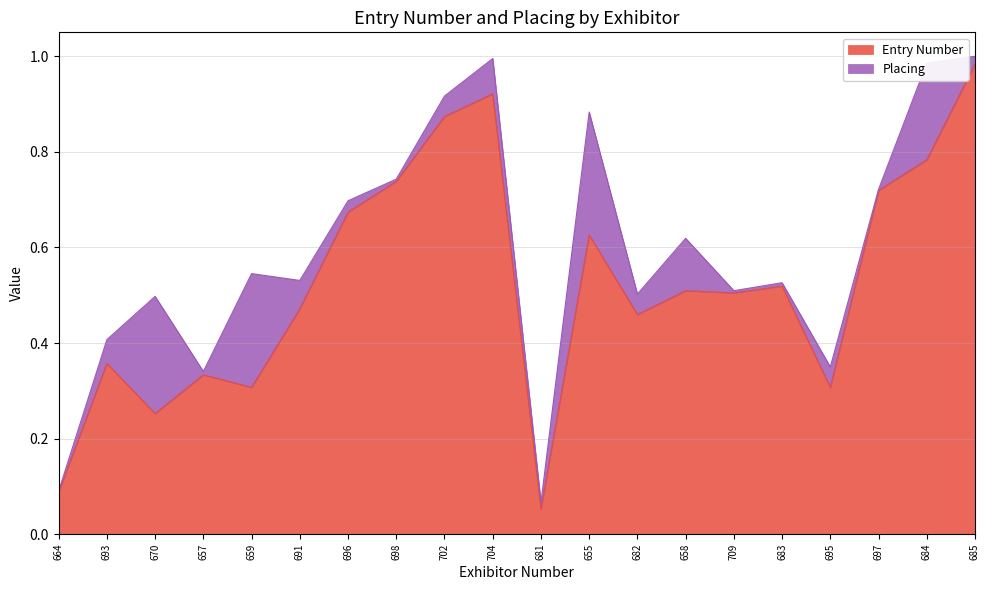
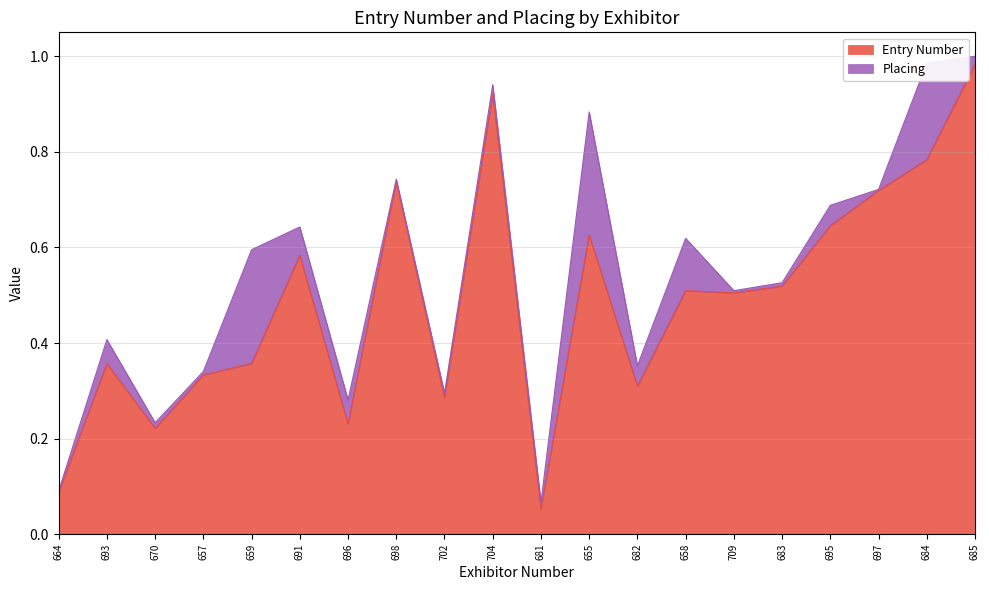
  {
    "Entry Number": {
      "693": 0.36,
-     "670": 0.25,
+     "670": 0.22,
      "657": 0.33,
-     "659": 0.31,
-     "691": 0.47,
-     "696": 0.67,
-     "702": 0.87,
+     "659": 0.36,
+     "691": 0.58,
+     "696": 0.23,
+     "702": 0.29,
      "704": 0.92,
      "681": 0.05,
      "655": 0.63,
-     "682": 0.46,
+     "682": 0.31,
      "658": 0.51,
      "683": 0.52,
-     "695": 0.31,
+     "695": 0.65,
      "684": 0.78,
      "685": 0.98
    },
    "Placing": {
      "693": 0.05,
-     "670": 0.25,
+     "670": 0.01,
      "657": 0.01,
      "659": 0.24,
      "691": 0.06,
-     "696": 0.02,
-     "702": 0.04,
-     "704": 0.07,
+     "696": 0.05,
+     "702": 0.01,
+     "704": 0.02,
      "681": 0.01,
      "655": 0.26,
      "682": 0.04,
      "658": 0.11,
      "683": 0.01,
      "695": 0.04,
      "685": 0.02
    }
  }
